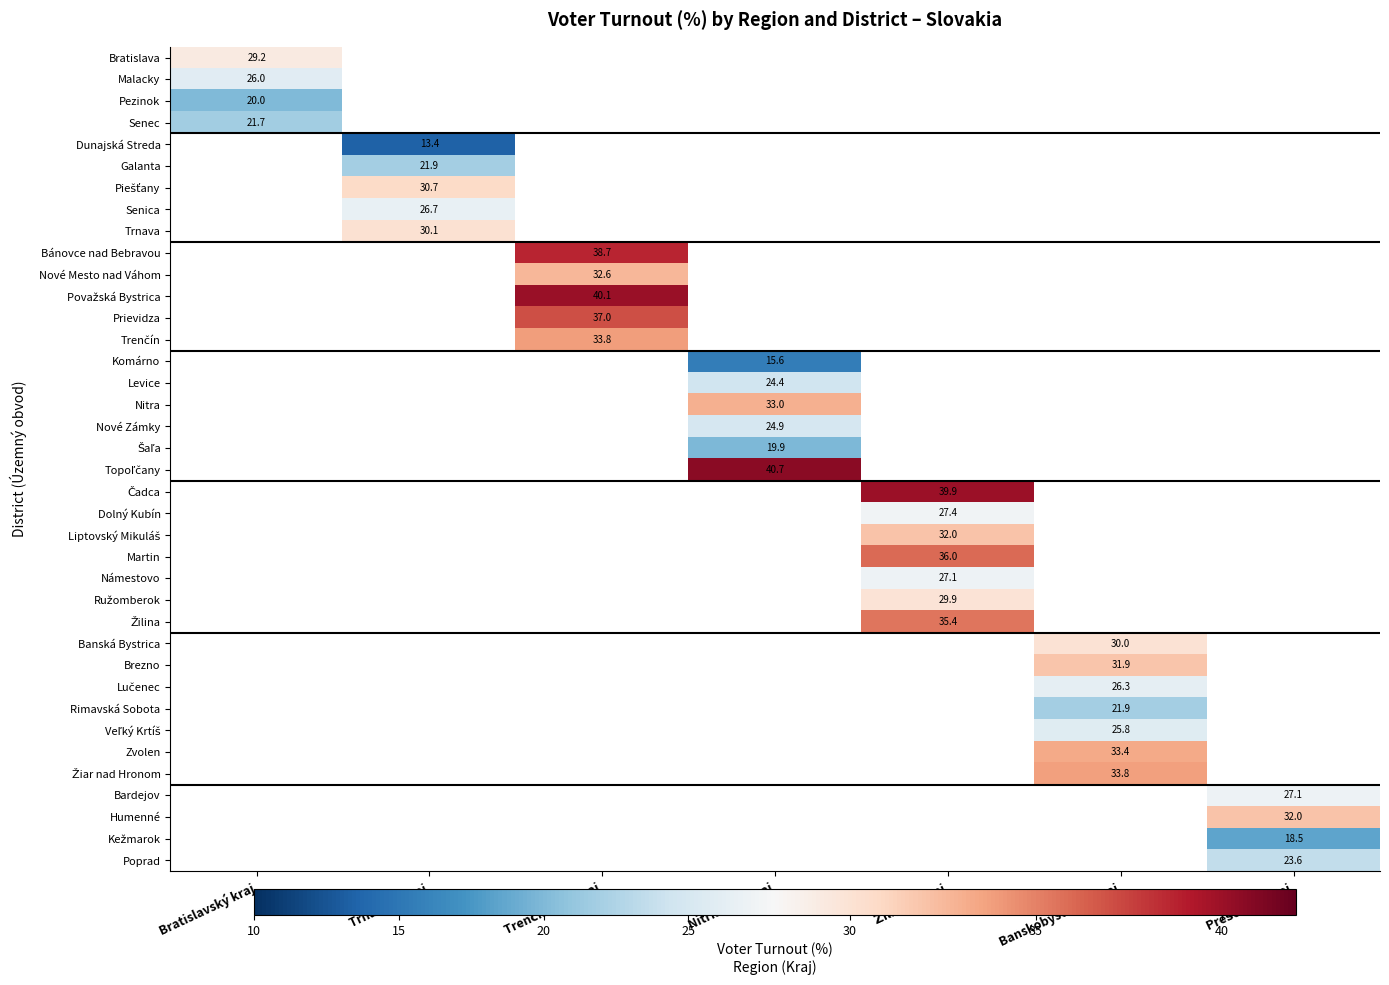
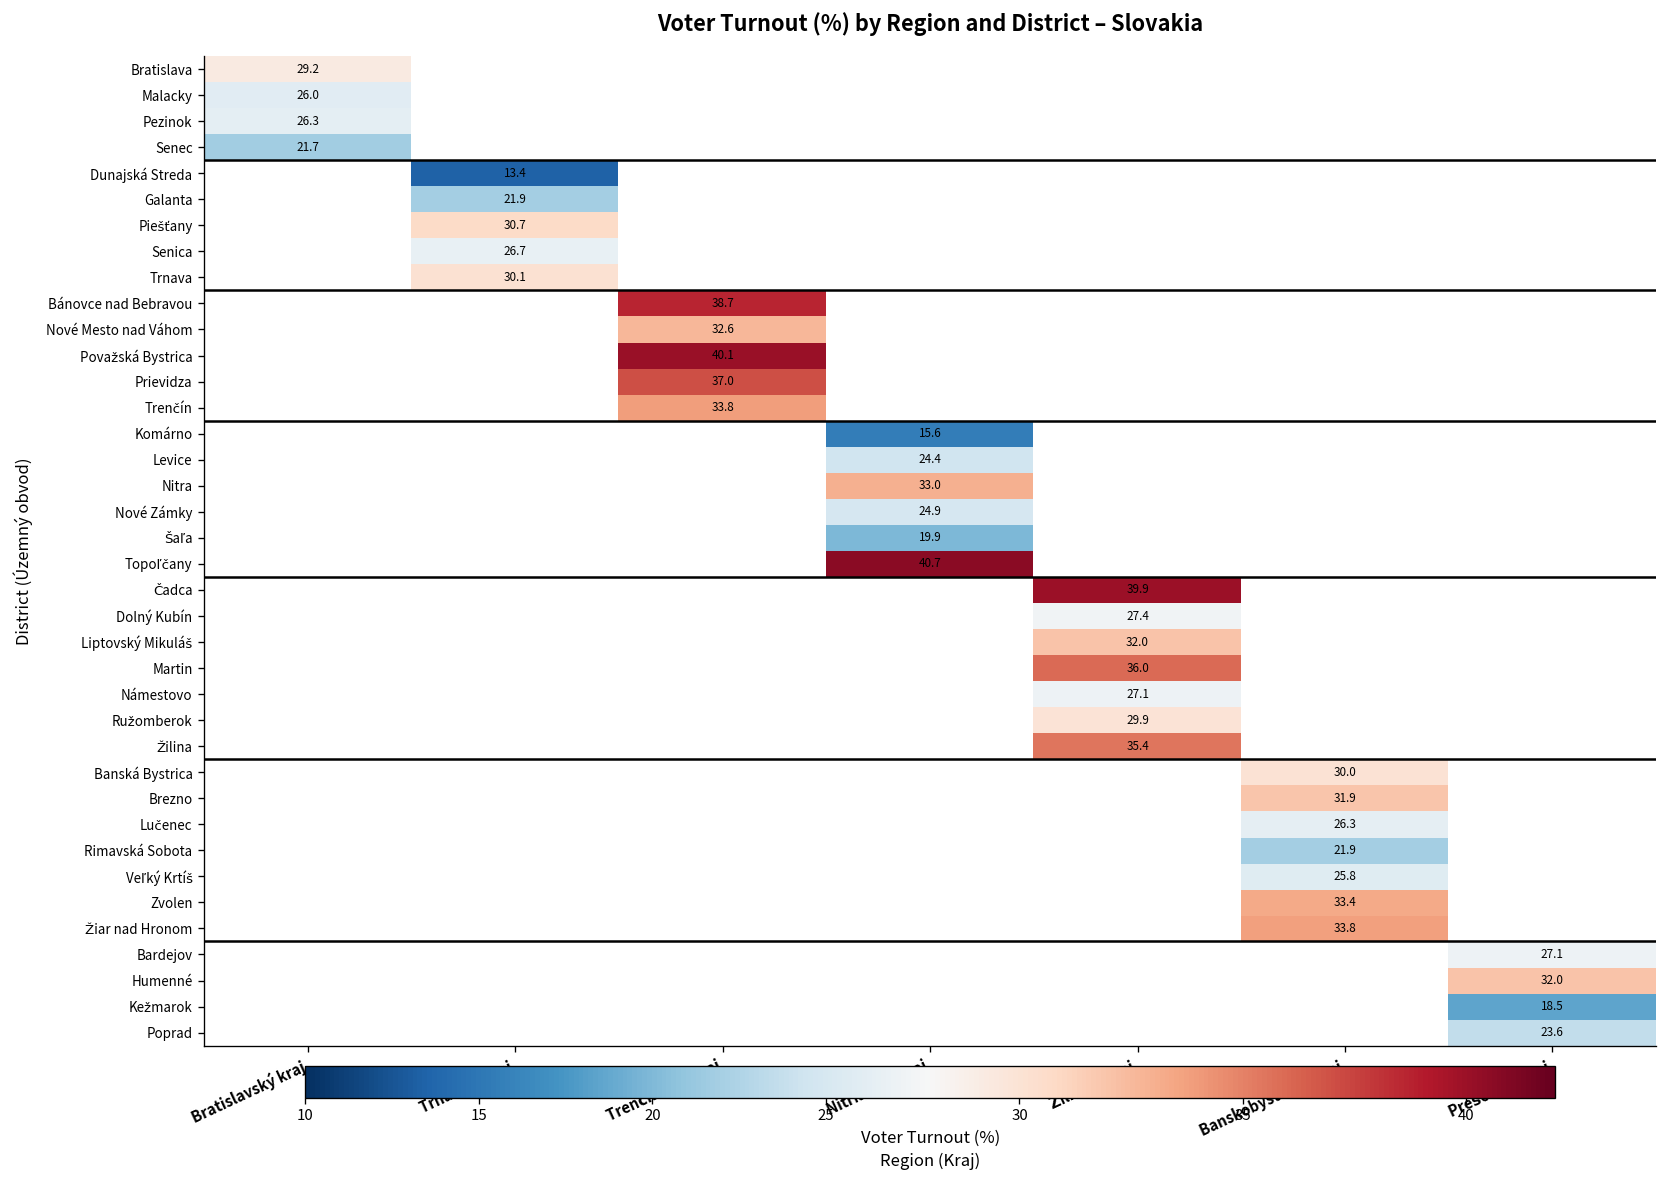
  {
    "Bratislava": {
      "Bratislavský kraj": 29.2
    },
    "Malacky": {
      "Bratislavský kraj": 26.0
    },
    "Pezinok": {
-     "Bratislavský kraj": 20.0
+     "Bratislavský kraj": 26.3
    },
    "Senec": {
      "Bratislavský kraj": 21.7
    }
  }
